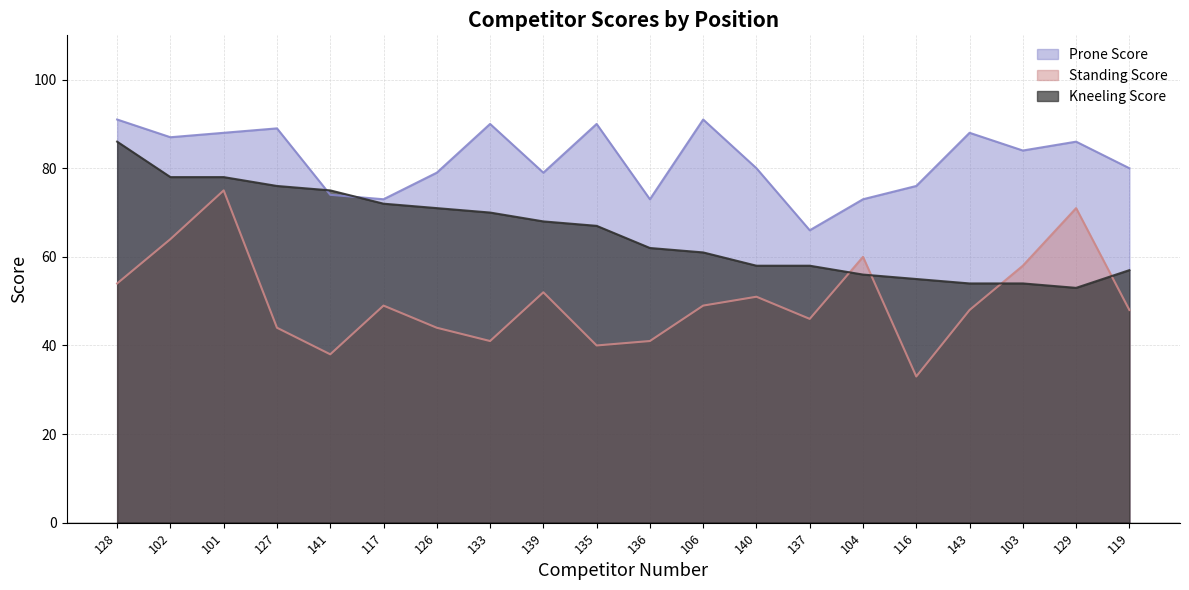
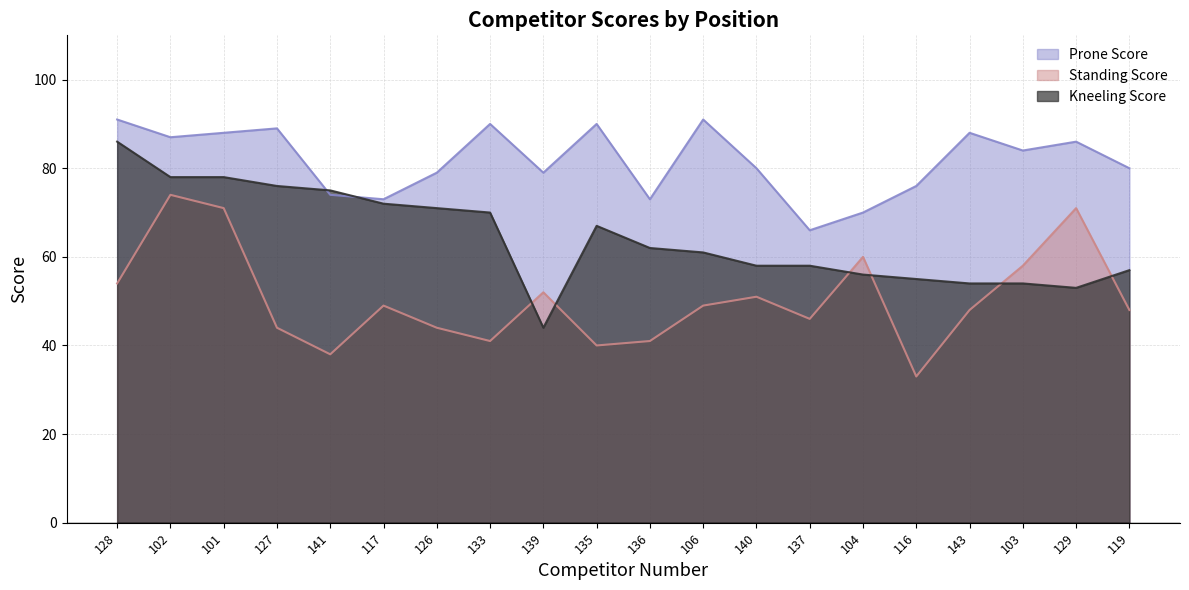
  {
    "Prone Score": {
      "128": 91,
      "102": 87,
      "101": 88,
      "127": 89,
      "141": 74,
      "117": 73,
      "126": 79,
      "133": 90,
      "139": 79,
      "135": 90,
      "136": 73,
      "106": 91,
      "140": 80,
      "137": 66,
-     "104": 73,
+     "104": 70,
      "116": 76,
      "143": 88,
      "103": 84,
      "129": 86,
      "119": 80
    },
    "Standing Score": {
      "128": 54,
-     "102": 64,
-     "101": 75,
+     "102": 74,
+     "101": 71,
      "127": 44,
      "141": 38,
      "117": 49,
      "126": 44,
      "133": 41,
      "139": 52,
      "135": 40,
      "136": 41,
      "106": 49,
      "140": 51,
      "137": 46,
      "104": 60,
      "116": 33,
      "143": 48,
      "103": 58,
      "129": 71,
      "119": 48
    },
    "Kneeling Score": {
      "128": 86,
      "102": 78,
      "101": 78,
      "127": 76,
      "141": 75,
      "117": 72,
      "126": 71,
      "133": 70,
-     "139": 68,
+     "139": 44,
      "135": 67,
      "136": 62,
      "106": 61,
      "140": 58,
      "137": 58,
      "104": 56,
      "116": 55,
      "143": 54,
      "103": 54,
      "129": 53,
      "119": 57
    }
  }
